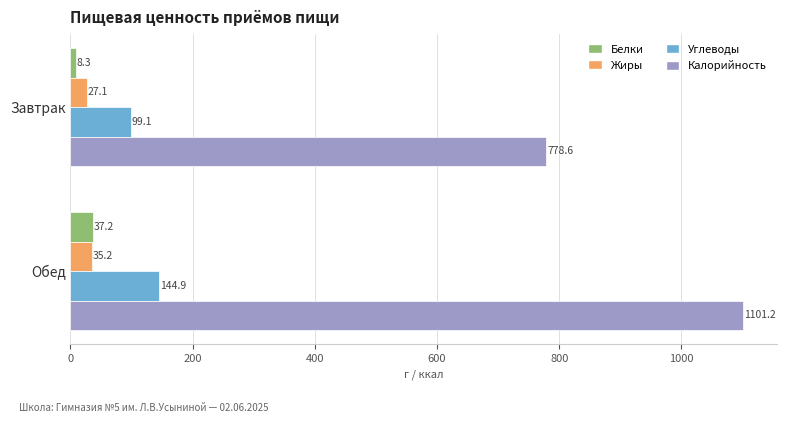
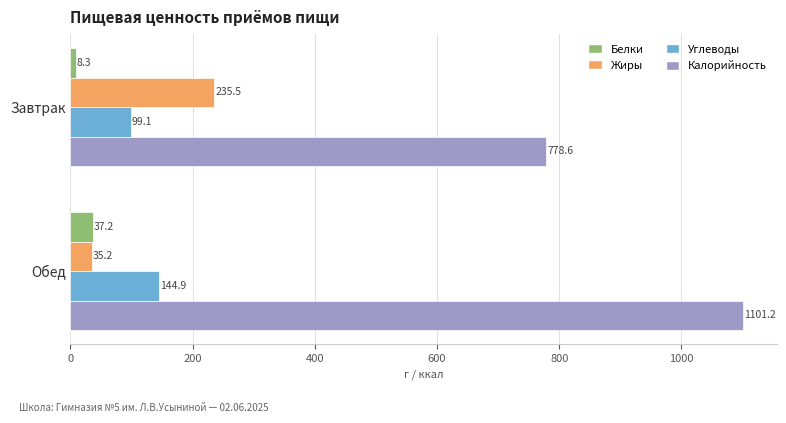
  {
    "Белки": {
      "Завтрак": 8.3,
      "Обед": 37.2
    },
    "Жиры": {
-     "Завтрак": 27.1,
+     "Завтрак": 235.5,
      "Обед": 35.2
    }
  }
